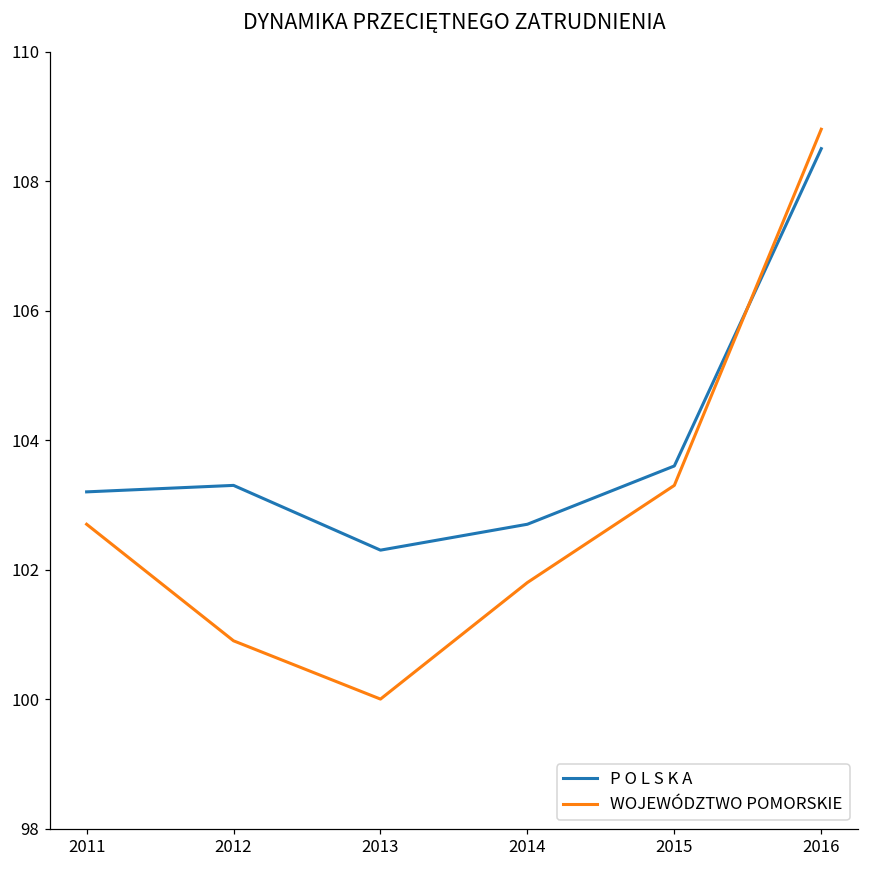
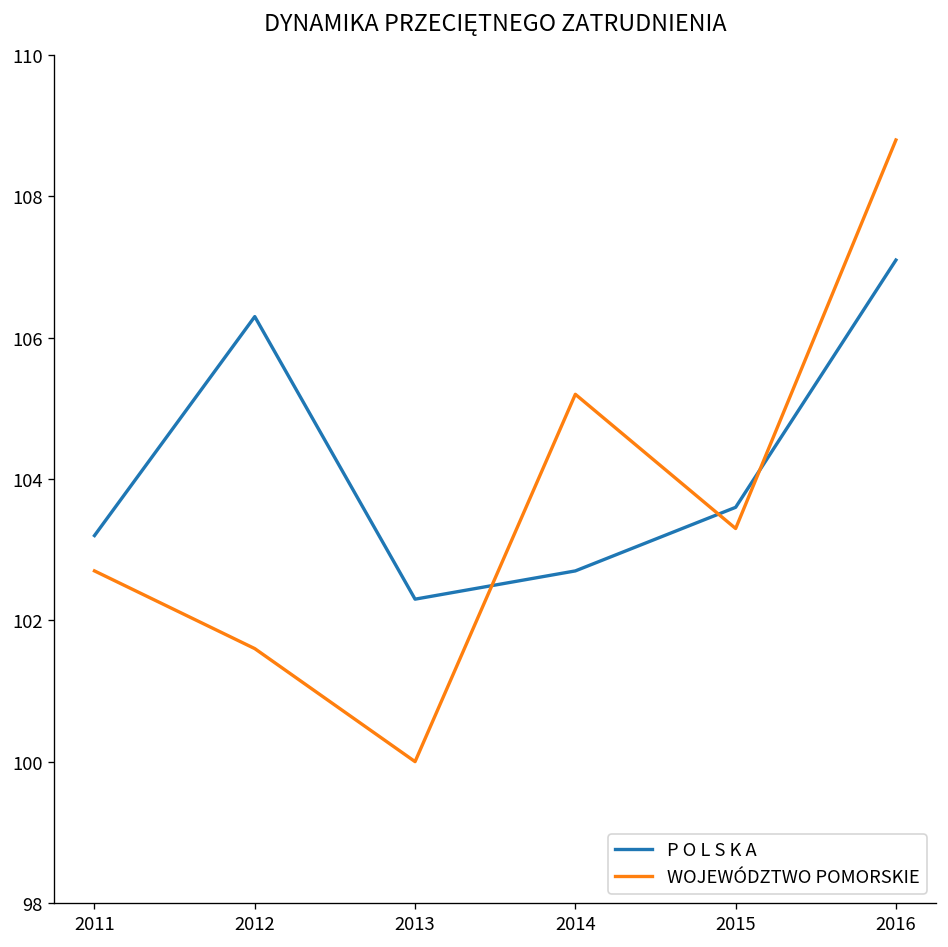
  {
    "P O L S K A": {
      "2011": 103.2,
-     "2012": 103.3,
+     "2012": 106.3,
      "2013": 102.3,
      "2014": 102.7,
      "2015": 103.6,
-     "2016": 108.5
+     "2016": 107.1
    },
    "WOJEWÓDZTWO POMORSKIE": {
      "2011": 102.7,
-     "2012": 100.9,
+     "2012": 101.6,
      "2013": 100.0,
-     "2014": 101.8,
+     "2014": 105.2,
      "2015": 103.3,
      "2016": 108.8
    }
  }
